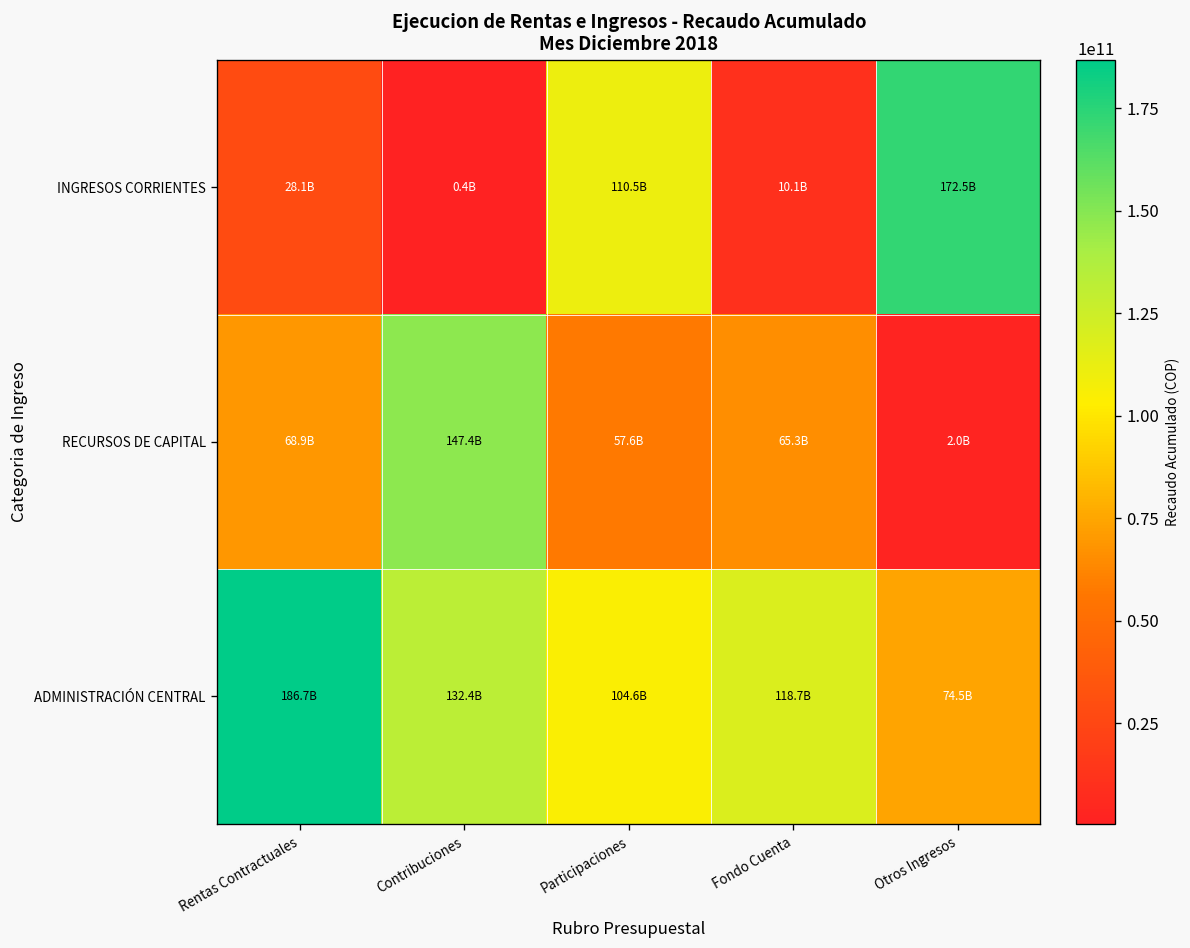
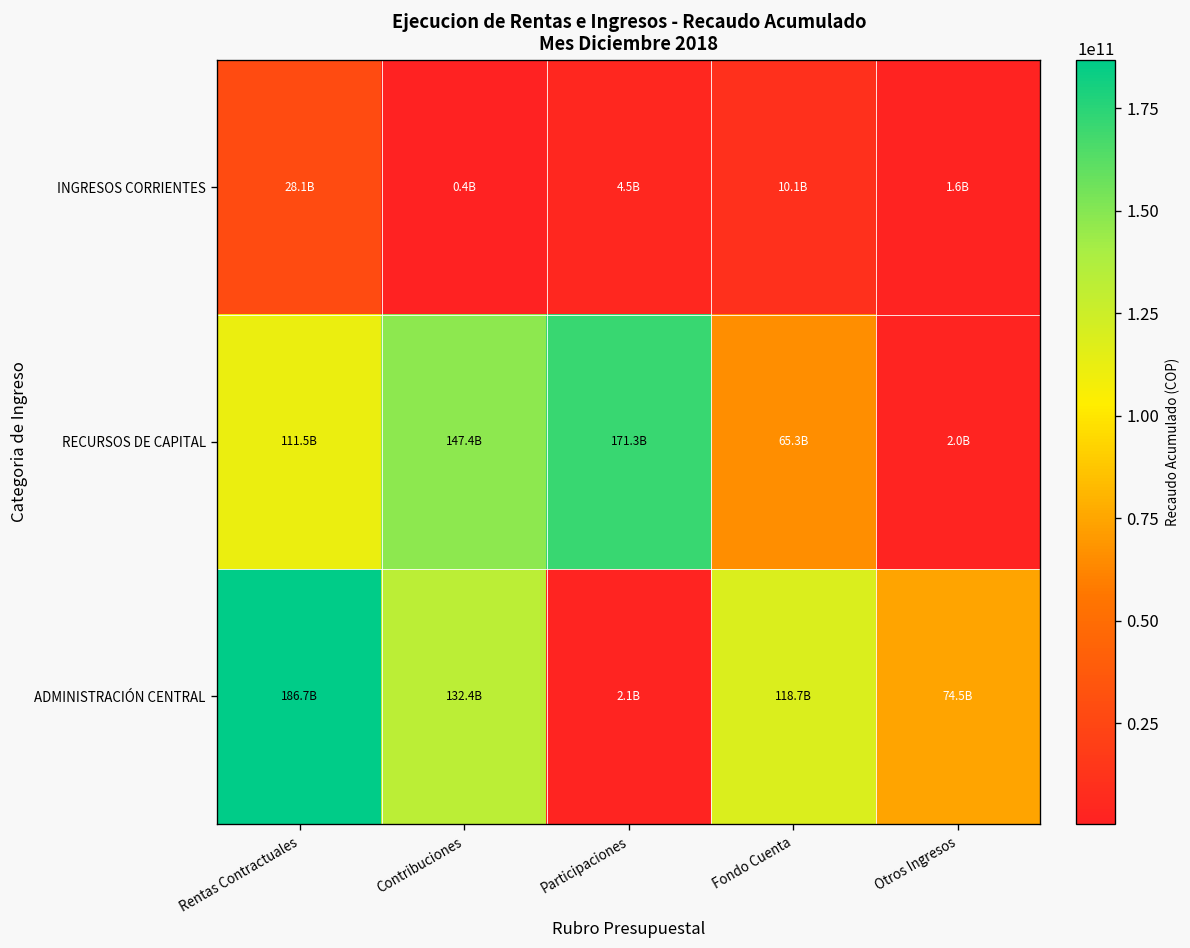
  {
    "INGRESOS CORRIENTES": {
      "Rentas Contractuales": "28.1B",
      "Contribuciones": "0.4B",
-     "Participaciones": "110.5B",
+     "Participaciones": "4.5B",
      "Fondo Cuenta": "10.1B",
-     "Otros Ingresos": "172.5B"
+     "Otros Ingresos": "1.6B"
    },
    "RECURSOS DE CAPITAL": {
-     "Rentas Contractuales": "68.9B",
+     "Rentas Contractuales": "111.5B",
      "Contribuciones": "147.4B",
-     "Participaciones": "57.6B",
+     "Participaciones": "171.3B",
      "Fondo Cuenta": "65.3B",
      "Otros Ingresos": "2.0B"
    },
    "ADMINISTRACIÓN CENTRAL": {
      "Rentas Contractuales": "186.7B",
      "Contribuciones": "132.4B",
-     "Participaciones": "104.6B",
+     "Participaciones": "2.1B",
      "Fondo Cuenta": "118.7B",
      "Otros Ingresos": "74.5B"
    }
  }
